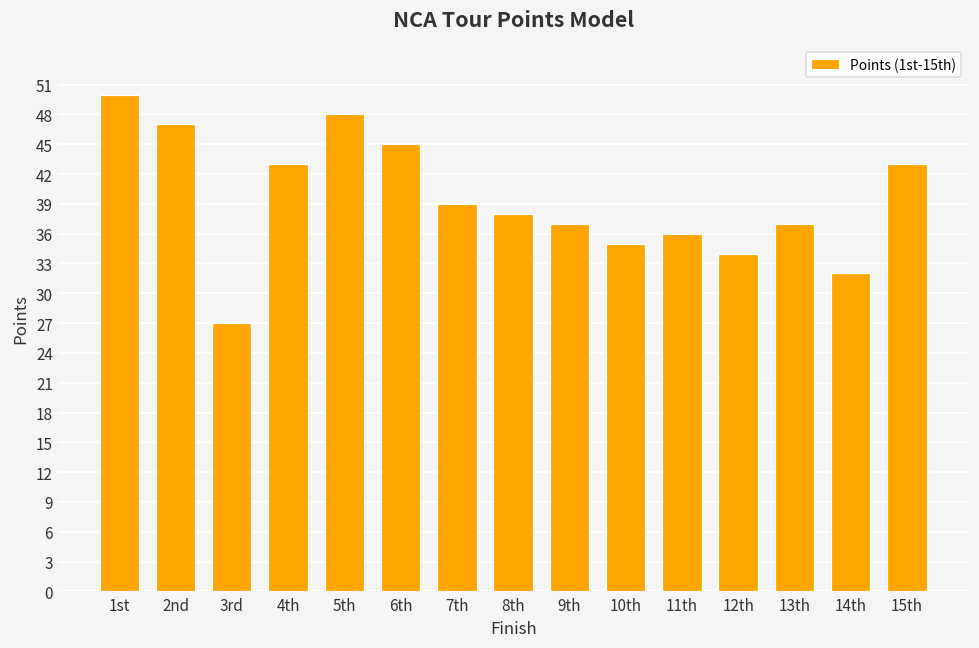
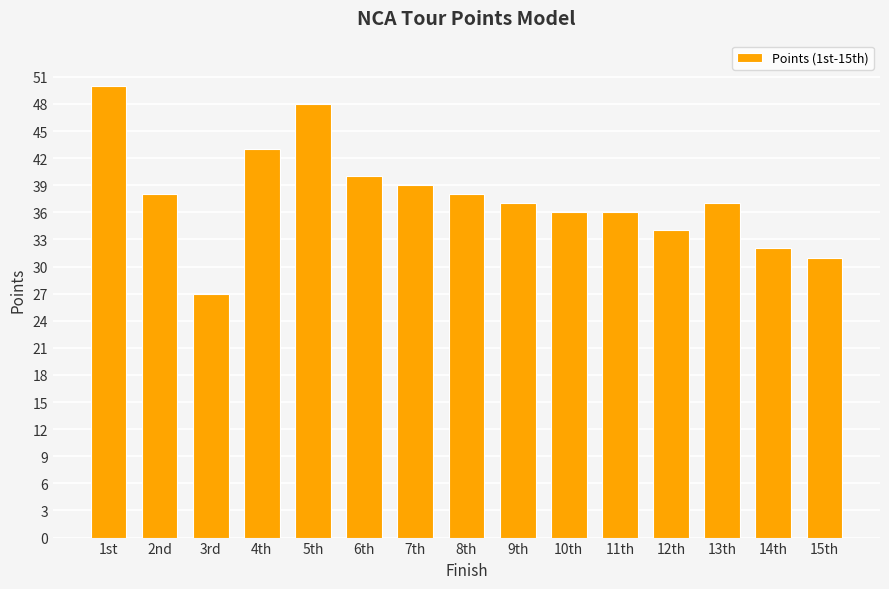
  {
    "1st": 50,
-   "2nd": 47,
+   "2nd": 38,
    "3rd": 27,
    "4th": 43,
    "5th": 48,
-   "6th": 45,
+   "6th": 40,
    "7th": 39,
    "8th": 38,
    "9th": 37,
-   "10th": 35,
+   "10th": 36,
    "11th": 36,
    "12th": 34,
    "13th": 37,
    "14th": 32,
-   "15th": 43
+   "15th": 31
  }
